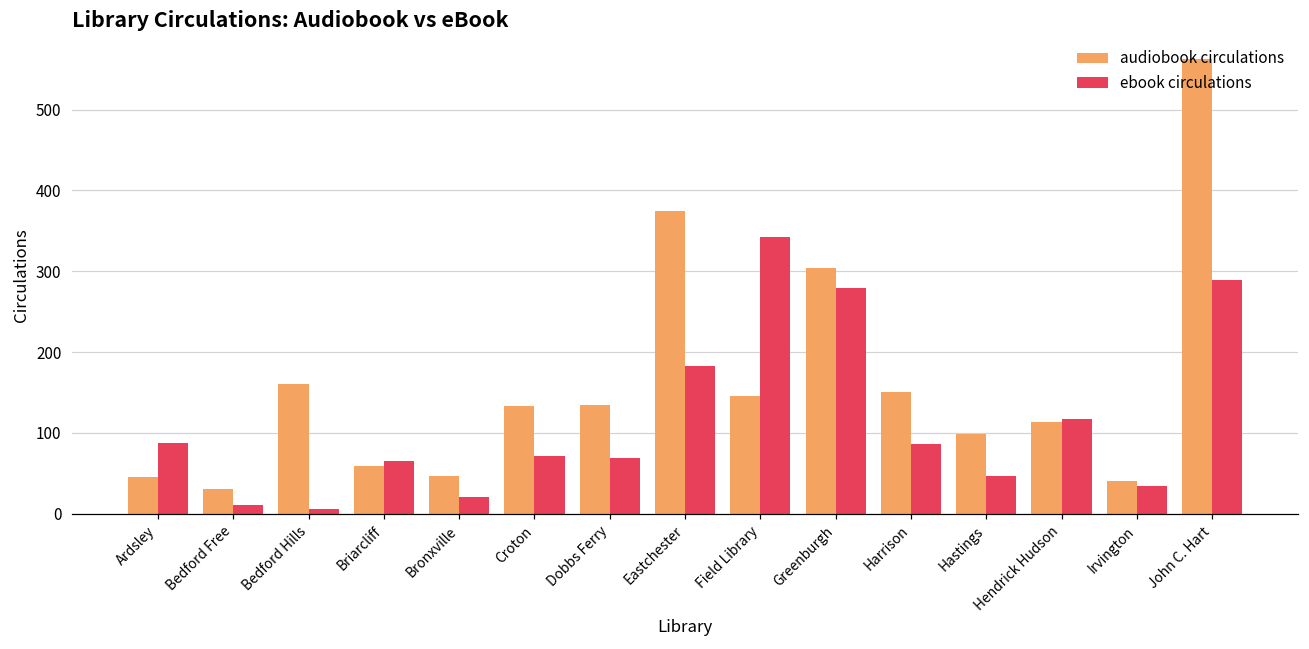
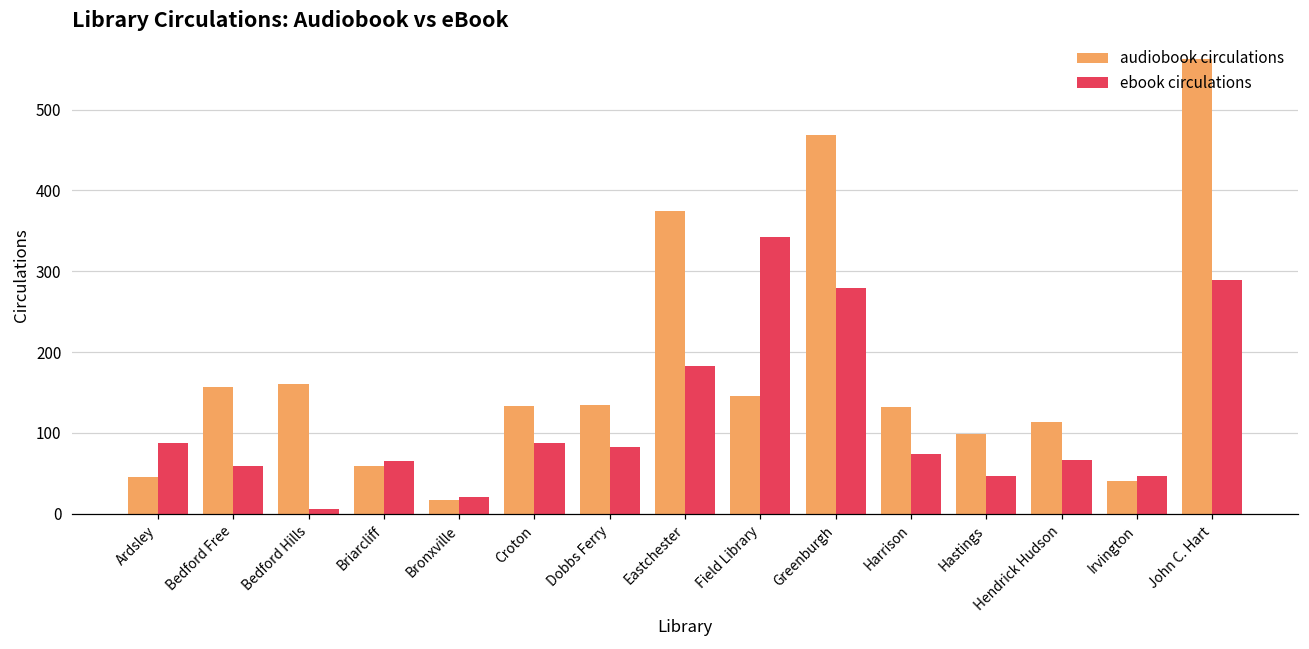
  {
    "audiobook circulations": {
      "Ardsley": 50,
-     "Bedford Free": 30,
+     "Bedford Free": 160,
      "Bedford Hills": 160,
      "Briarcliff": 60,
-     "Bronxville": 50,
+     "Bronxville": 20,
      "Croton": 130,
      "Dobbs Ferry": 130,
      "Eastchester": 380,
      "Field Library": 150,
-     "Greenburgh": 300,
-     "Harrison": 150,
+     "Greenburgh": 470,
+     "Harrison": 130,
      "Hastings": 100,
      "Hendrick Hudson": 110,
      "Irvington": 40,
      "John C. Hart": 560
    },
    "ebook circulations": {
      "Ardsley": 90,
-     "Bedford Free": 10,
+     "Bedford Free": 60,
      "Bedford Hills": 10,
      "Briarcliff": 70,
      "Bronxville": 20,
-     "Croton": 70,
-     "Dobbs Ferry": 70,
+     "Croton": 90,
+     "Dobbs Ferry": 80,
      "Eastchester": 180,
      "Field Library": 340,
      "Greenburgh": 280,
-     "Harrison": 90,
+     "Harrison": 70,
      "Hastings": 50,
-     "Hendrick Hudson": 120,
-     "Irvington": 30,
+     "Hendrick Hudson": 70,
+     "Irvington": 50,
      "John C. Hart": 290
    }
  }
